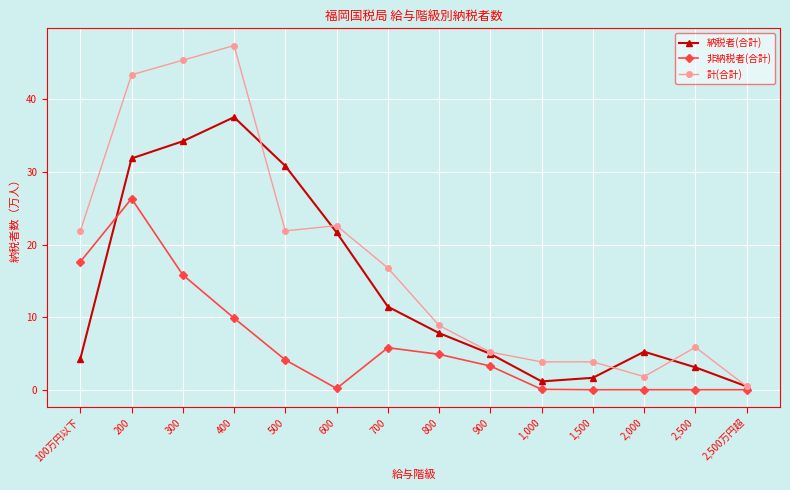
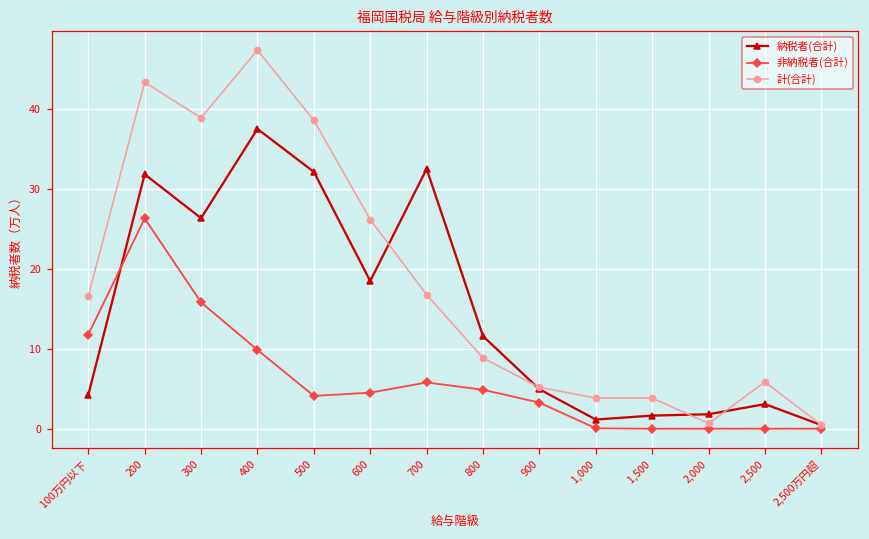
  {
    "納税者(合計)": {
      "100万円以下": 4,
      "200": 32,
-     "300": 34,
+     "300": 26,
      "400": 38,
-     "500": 31,
-     "600": 22,
-     "700": 11,
-     "800": 8,
+     "500": 32,
+     "600": 18,
+     "700": 33,
+     "800": 12,
      "1,000": 1,
      "1,500": 2,
-     "2,000": 5,
+     "2,000": 2,
      "2,500": 3
    },
    "非納税者(合計)": {
-     "100万円以下": 18,
+     "100万円以下": 12,
      "200": 26,
      "300": 16,
      "400": 10,
      "500": 4,
-     "600": 0,
+     "600": 5,
      "700": 6,
      "800": 5,
      "900": 3,
      "1,000": 0,
      "1,500": 0,
      "2,000": 0,
      "2,500": 0,
      "2,500万円超": 0
    },
    "計(合計)": {
-     "100万円以下": 22,
+     "100万円以下": 17,
      "200": 43,
-     "300": 45,
+     "300": 39,
      "400": 47,
-     "500": 22,
-     "600": 23,
+     "500": 39,
+     "600": 26,
      "700": 17,
      "800": 9,
      "1,000": 4,
      "1,500": 4,
-     "2,000": 2,
+     "2,000": 1,
      "2,500": 6
    }
  }
